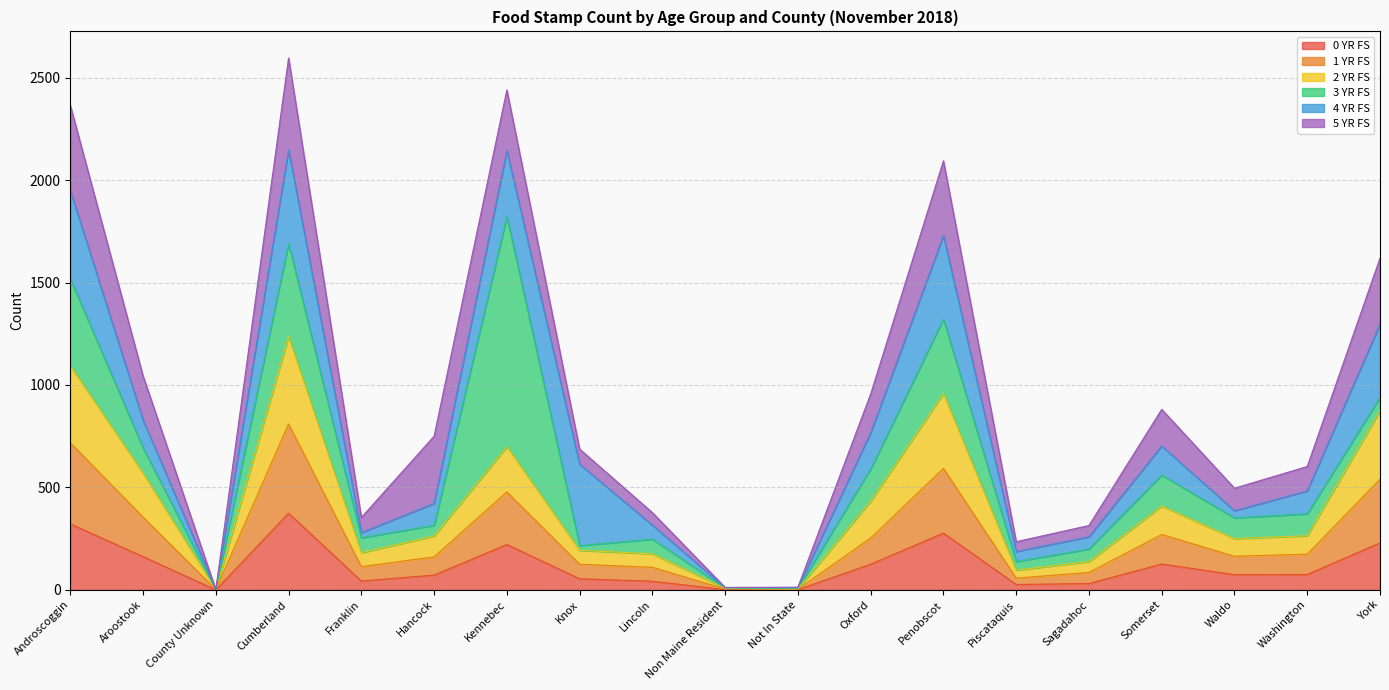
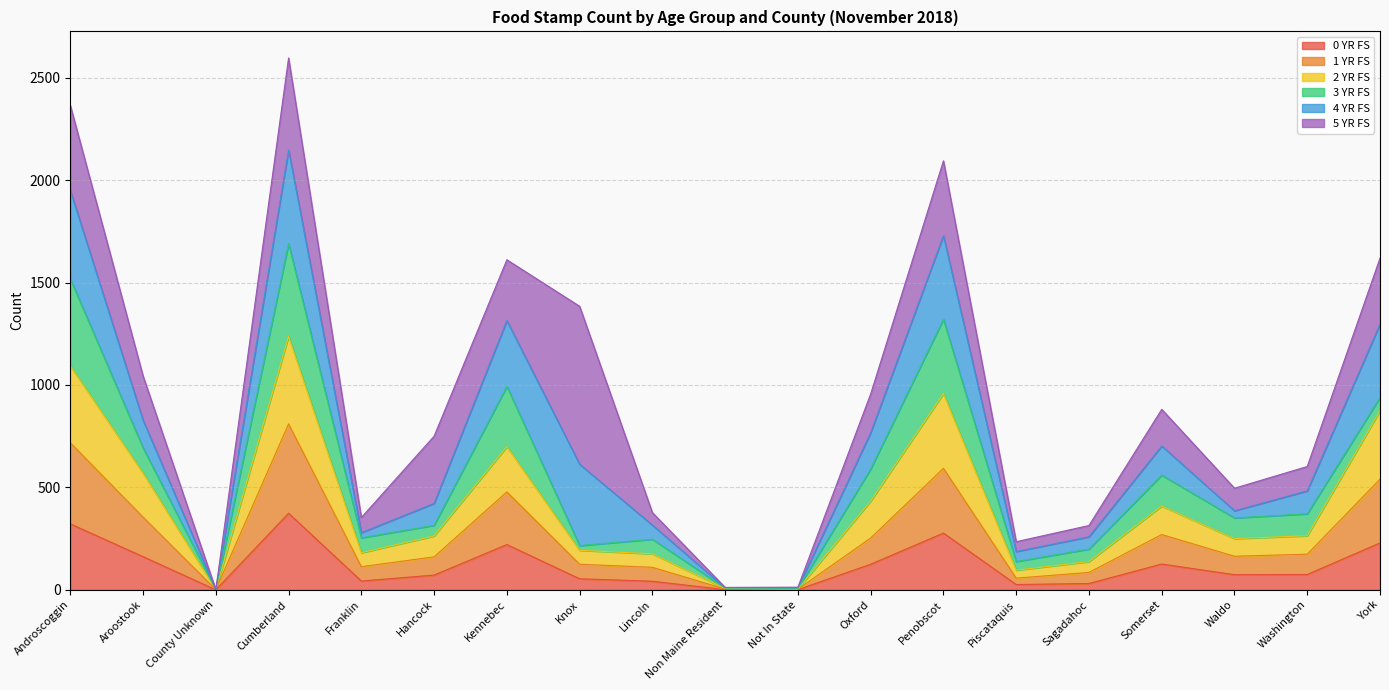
  {
    "2 YR FS": {
      "Androscoggin": 380,
      "Aroostook": 220,
      "Cumberland": 430,
      "Franklin": 70,
      "Hancock": 100,
      "Kennebec": 220,
      "Knox": 70,
      "Lincoln": 70,
      "Oxford": 180,
      "Penobscot": 370,
      "Piscataquis": 40,
      "Sagadahoc": 50,
      "Somerset": 140,
      "Waldo": 90,
      "Washington": 90,
      "York": 330
    },
    "3 YR FS": {
      "Androscoggin": 430,
      "Aroostook": 120,
      "Cumberland": 450,
      "Franklin": 70,
      "Hancock": 50,
-     "Kennebec": 1120,
+     "Kennebec": 290,
      "Knox": 20,
      "Lincoln": 70,
      "Oxford": 160,
      "Penobscot": 360,
      "Piscataquis": 40,
      "Sagadahoc": 60,
      "Somerset": 150,
      "Waldo": 100,
      "Washington": 110,
      "York": 70
    },
    "4 YR FS": {
      "Androscoggin": 430,
      "Aroostook": 140,
      "Cumberland": 460,
      "Franklin": 30,
      "Hancock": 110,
      "Kennebec": 320,
      "Knox": 400,
      "Lincoln": 70,
      "Oxford": 180,
      "Penobscot": 410,
      "Piscataquis": 50,
      "Sagadahoc": 60,
      "Somerset": 140,
      "Waldo": 40,
      "Washington": 110,
      "York": 360
    },
    "5 YR FS": {
      "Androscoggin": 420,
      "Aroostook": 220,
      "Cumberland": 450,
      "Franklin": 70,
      "Hancock": 330,
      "Kennebec": 300,
-     "Knox": 70,
+     "Knox": 770,
      "Lincoln": 60,
      "Oxford": 190,
      "Penobscot": 370,
      "Piscataquis": 50,
      "Sagadahoc": 60,
      "Somerset": 180,
      "Waldo": 110,
      "Washington": 120,
      "York": 320
    }
  }
